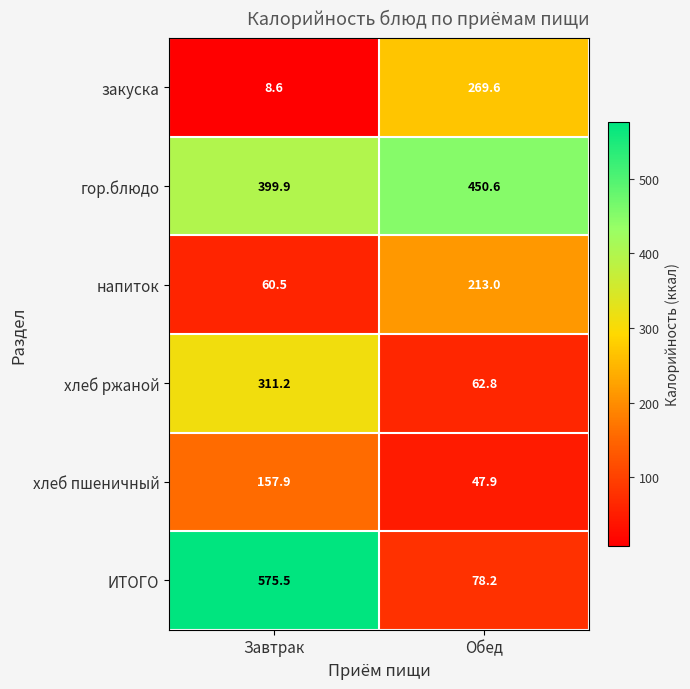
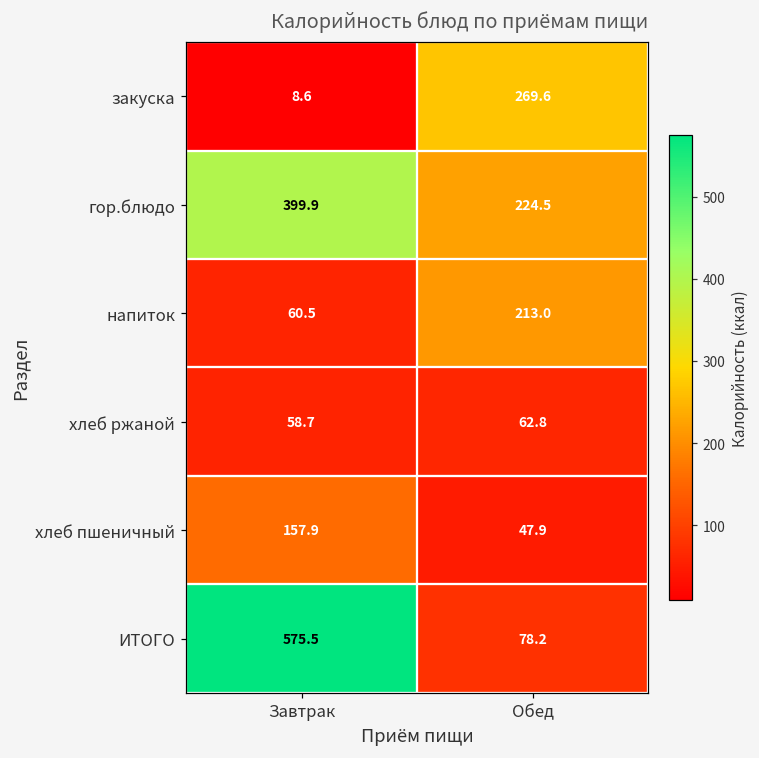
  {
    "закуска": {
      "Завтрак": 8.6,
      "Обед": 269.6
    },
    "гор.блюдо": {
      "Завтрак": 399.9,
-     "Обед": 450.6
+     "Обед": 224.5
    },
    "напиток": {
      "Завтрак": 60.5,
      "Обед": 213.0
    },
    "хлеб ржаной": {
-     "Завтрак": 311.2,
+     "Завтрак": 58.7,
      "Обед": 62.8
    },
    "хлеб пшеничный": {
      "Завтрак": 157.9,
      "Обед": 47.9
    },
    "ИТОГО": {
      "Завтрак": 575.5,
      "Обед": 78.2
    }
  }
